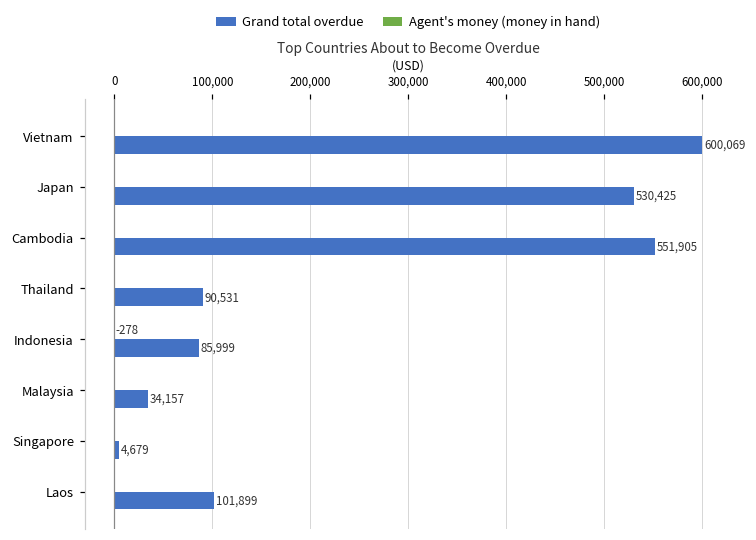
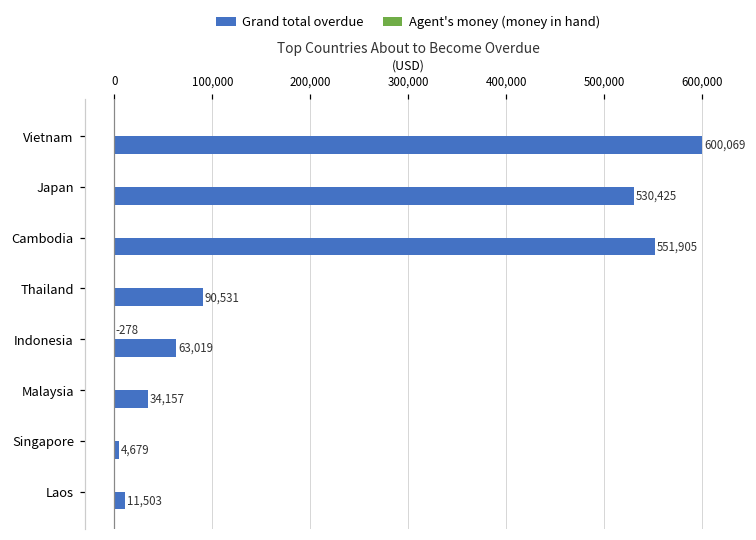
  {
    "Grand total overdue": {
      "Vietnam": "600,069",
      "Japan": "530,425",
      "Cambodia": "551,905",
      "Thailand": "90,531",
-     "Indonesia": "85,999",
+     "Indonesia": "63,019",
      "Malaysia": "34,157",
      "Singapore": "4,679",
-     "Laos": "101,899"
+     "Laos": "11,503"
    },
    "Agent's money (money in hand)": {
      "Indonesia": "-278"
    }
  }
